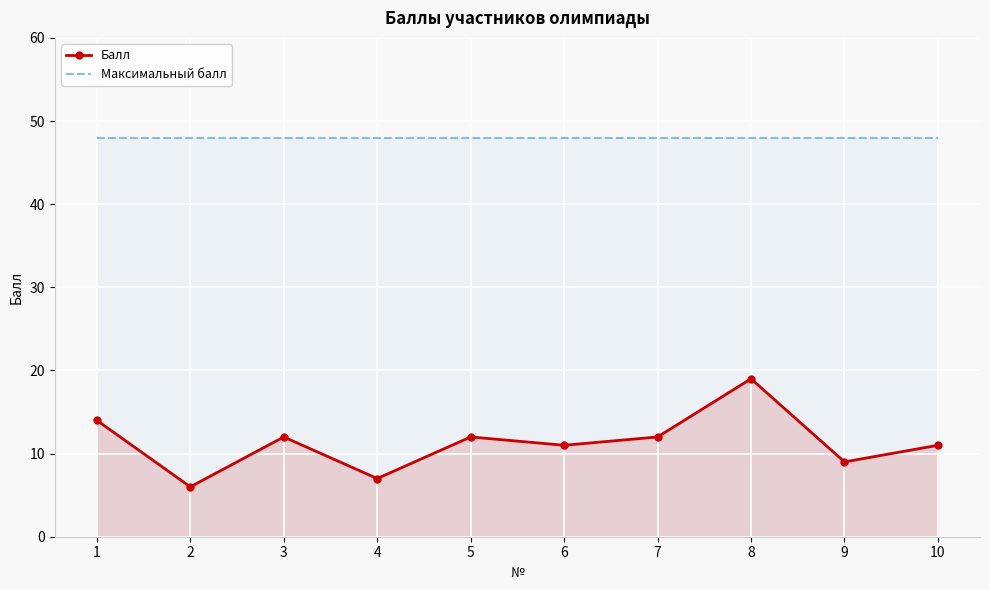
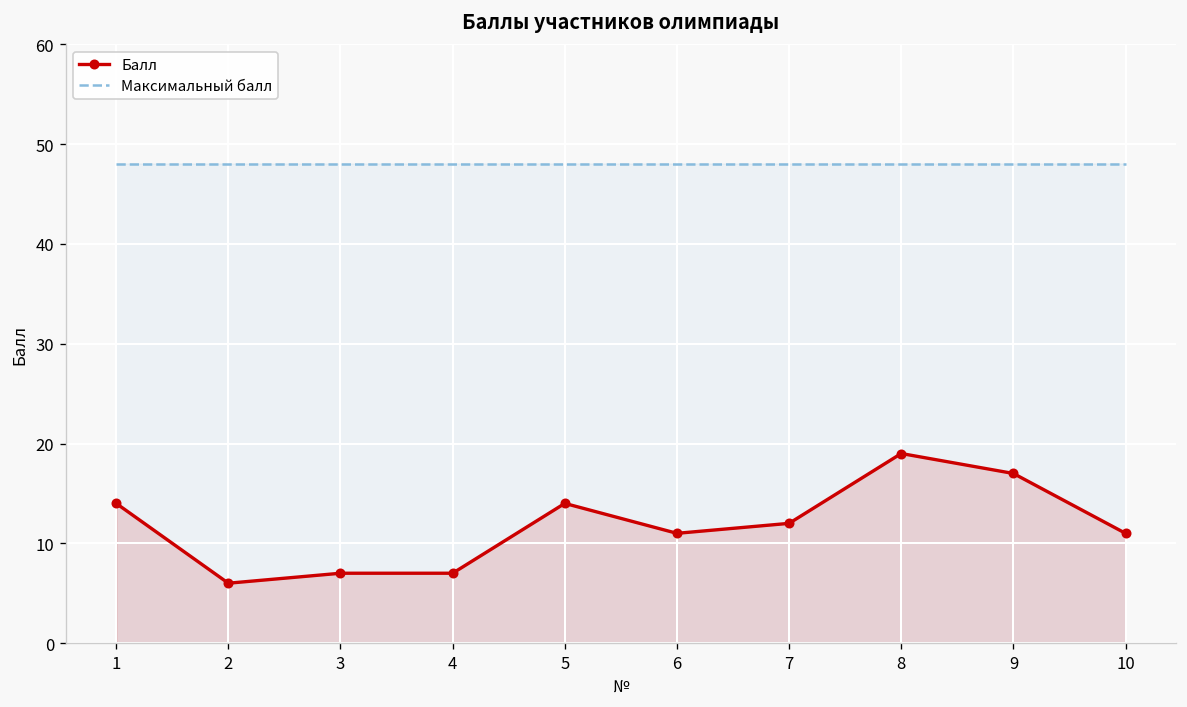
  {
    "Балл": {
      "1": 14,
      "2": 6,
-     "3": 12,
+     "3": 7,
      "4": 7,
-     "5": 12,
+     "5": 14,
      "6": 11,
      "7": 12,
      "8": 19,
-     "9": 9,
+     "9": 17,
      "10": 11
    },
    "Максимальный балл": {
      "1": 48,
      "2": 48,
      "3": 48,
      "4": 48,
      "5": 48,
      "6": 48,
      "7": 48,
      "8": 48,
      "9": 48,
      "10": 48
    }
  }
